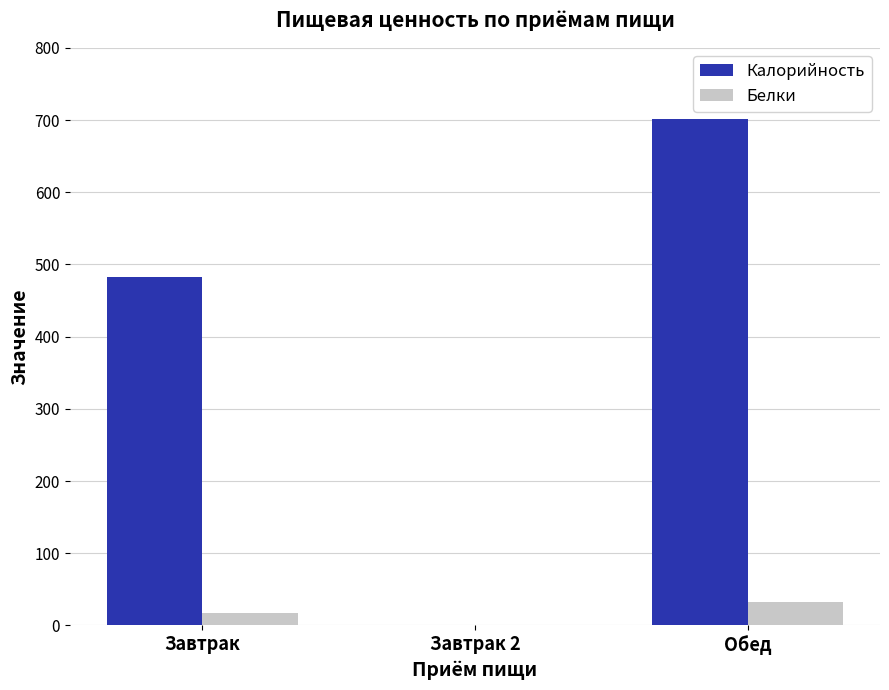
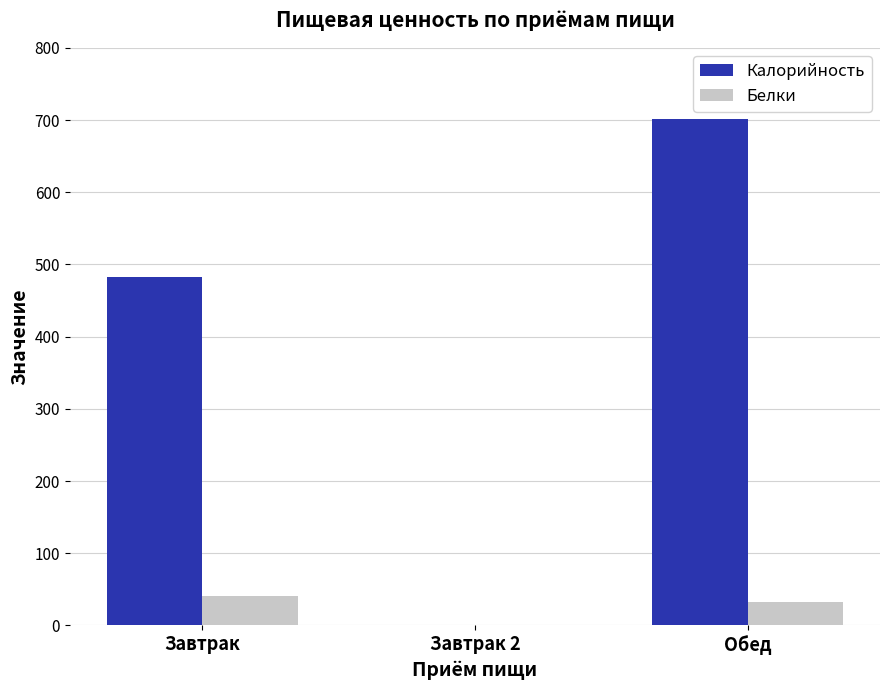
  {
    "Калорийность": {
      "Завтрак": 480,
      "Завтрак 2": 0,
      "Обед": 700
    },
    "Белки": {
-     "Завтрак": 20,
+     "Завтрак": 40,
      "Завтрак 2": 0,
      "Обед": 30
    }
  }
